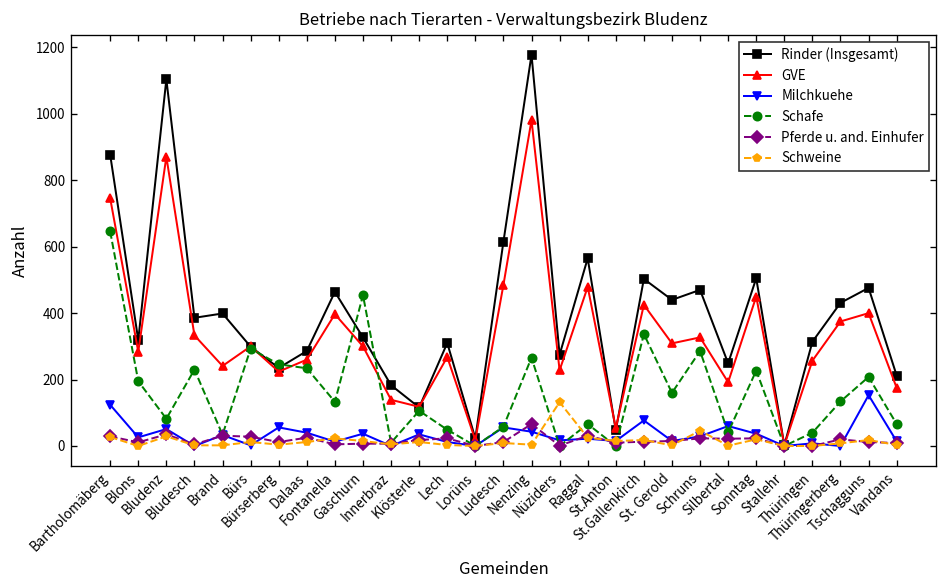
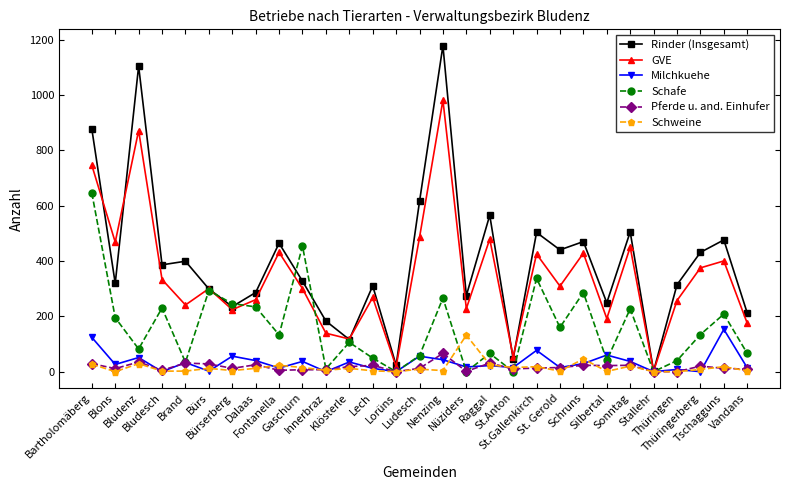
  {
    "Rinder (Insgesamt)": {
      "Bartholomäberg": 880,
      "Blons": 320,
      "Bludenz": 1100,
      "Bludesch": 390,
      "Brand": 400,
      "Bürserberg": 240,
      "Dalaas": 290,
      "Fontanella": 460,
      "Gaschurn": 330,
      "Innerbraz": 180,
      "Lech": 310,
      "Ludesch": 620,
      "Nenzing": 1180,
      "Nüziders": 280,
      "Raggal": 570,
      "St.Gallenkirch": 500,
      "St. Gerold": 440,
      "Schruns": 470,
      "Silbertal": 250,
      "Sonntag": 510,
      "Thüringen": 310,
      "Thüringerberg": 430,
      "Tschagguns": 480,
      "Vandans": 210
    },
    "GVE": {
      "Bartholomäberg": 750,
-     "Blons": 280,
+     "Blons": 470,
      "Bludenz": 870,
      "Bludesch": 330,
      "Brand": 240,
      "Bürserberg": 220,
      "Dalaas": 260,
-     "Fontanella": 400,
+     "Fontanella": 430,
      "Gaschurn": 300,
      "Innerbraz": 140,
      "Lech": 270,
      "Ludesch": 490,
      "Nenzing": 980,
      "Nüziders": 230,
      "Raggal": 480,
      "St.Gallenkirch": 430,
      "St. Gerold": 310,
-     "Schruns": 330,
+     "Schruns": 430,
      "Silbertal": 190,
      "Sonntag": 450,
      "Thüringen": 260,
      "Thüringerberg": 380,
      "Tschagguns": 400,
      "Vandans": 180
    },
    "Milchkuehe": {
      "Bartholomäberg": 120,
      "Blons": 30,
      "Bludenz": 50,
      "Bürs": 0,
      "Bürserberg": 60,
      "Dalaas": 40,
      "Gaschurn": 40,
      "Klösterle": 40,
      "Nenzing": 40,
      "Nüziders": 20,
      "St.Gallenkirch": 80,
      "Silbertal": 60,
      "Sonntag": 40,
      "Tschagguns": 150
    },
    "Schafe": {
      "Bartholomäberg": 650,
      "Blons": 200,
      "Bludenz": 80,
      "Bludesch": 230,
      "Bürserberg": 250,
      "Dalaas": 230,
      "Fontanella": 130,
      "Gaschurn": 450,
      "Klösterle": 110,
      "Lech": 50,
      "Nenzing": 270,
      "Raggal": 70,
      "St.Anton": 0,
      "St.Gallenkirch": 340,
      "St. Gerold": 160,
      "Schruns": 290,
      "Silbertal": 40,
      "Sonntag": 230,
      "Thüringen": 40,
      "Thüringerberg": 130,
      "Tschagguns": 210,
      "Vandans": 70
    },
    "Pferde u. and. Einhufer": {
      "Blons": 10,
      "Bürs": 30,
      "Dalaas": 30,
      "Lech": 20,
      "Nenzing": 70,
      "Silbertal": 20,
      "Thüringerberg": 20
    },
    "Schweine": {
      "Blons": 0,
      "Brand": 0,
      "Bürs": 10,
      "Dalaas": 10,
      "Fontanella": 20,
      "Nenzing": 0,
      "Nüziders": 130,
      "St. Gerold": 0,
      "Schruns": 50,
      "Silbertal": 0
    }
  }
